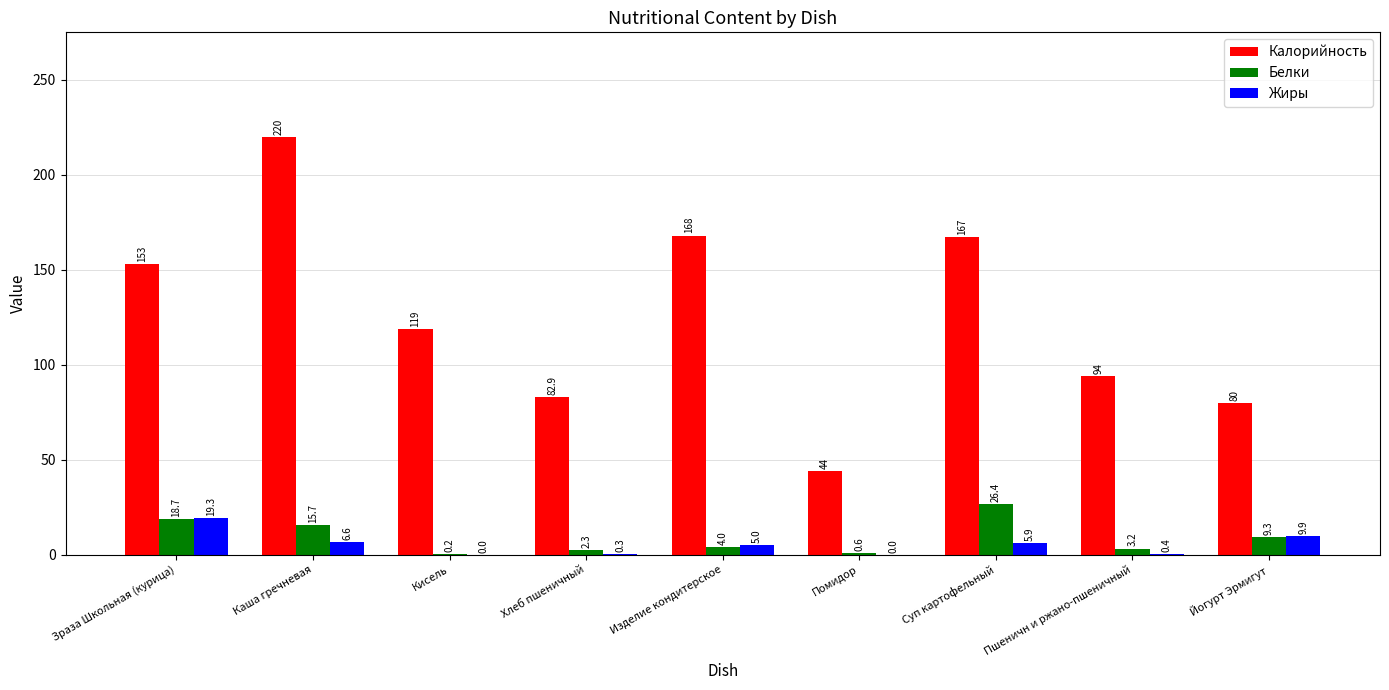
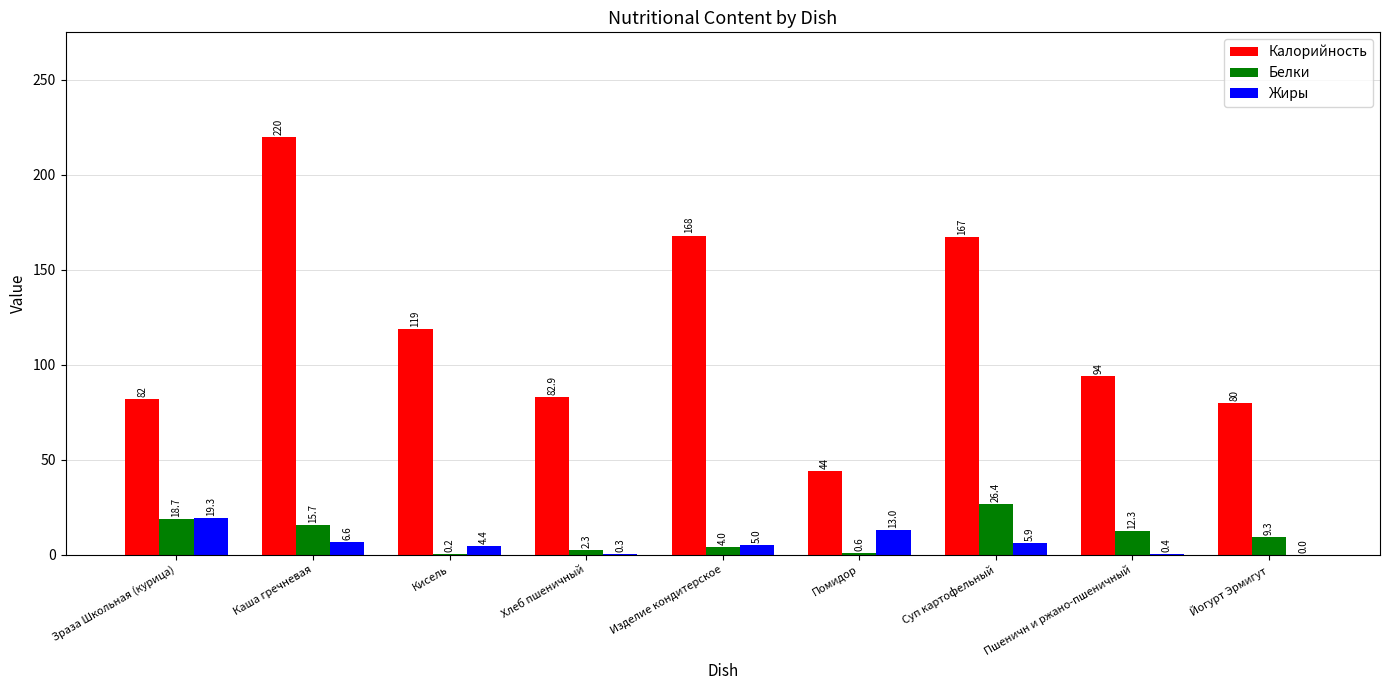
  {
    "Калорийность": {
-     "Зраза Школьная (курица)": 153,
+     "Зраза Школьная (курица)": 82,
      "Каша гречневая": 220,
      "Кисель": 119,
      "Хлеб пшеничный": 82.9,
      "Изделие кондитерское": 168,
      "Помидор": 44,
      "Суп картофельный": 167,
      "Пшеничн и ржано-пшеничный": 94,
      "Йогурт Эрмигут": 80
    },
    "Белки": {
      "Зраза Школьная (курица)": 18.7,
      "Каша гречневая": 15.7,
      "Кисель": 0.2,
      "Хлеб пшеничный": 2.3,
      "Изделие кондитерское": 4.0,
      "Помидор": 0.6,
      "Суп картофельный": 26.4,
-     "Пшеничн и ржано-пшеничный": 3.2,
+     "Пшеничн и ржано-пшеничный": 12.3,
      "Йогурт Эрмигут": 9.3
    },
    "Жиры": {
      "Зраза Школьная (курица)": 19.3,
      "Каша гречневая": 6.6,
-     "Кисель": 0.0,
+     "Кисель": 4.4,
      "Хлеб пшеничный": 0.3,
      "Изделие кондитерское": 5.0,
-     "Помидор": 0.0,
+     "Помидор": 13.0,
      "Суп картофельный": 5.9,
      "Пшеничн и ржано-пшеничный": 0.4,
-     "Йогурт Эрмигут": 9.9
+     "Йогурт Эрмигут": 0.0
    }
  }
